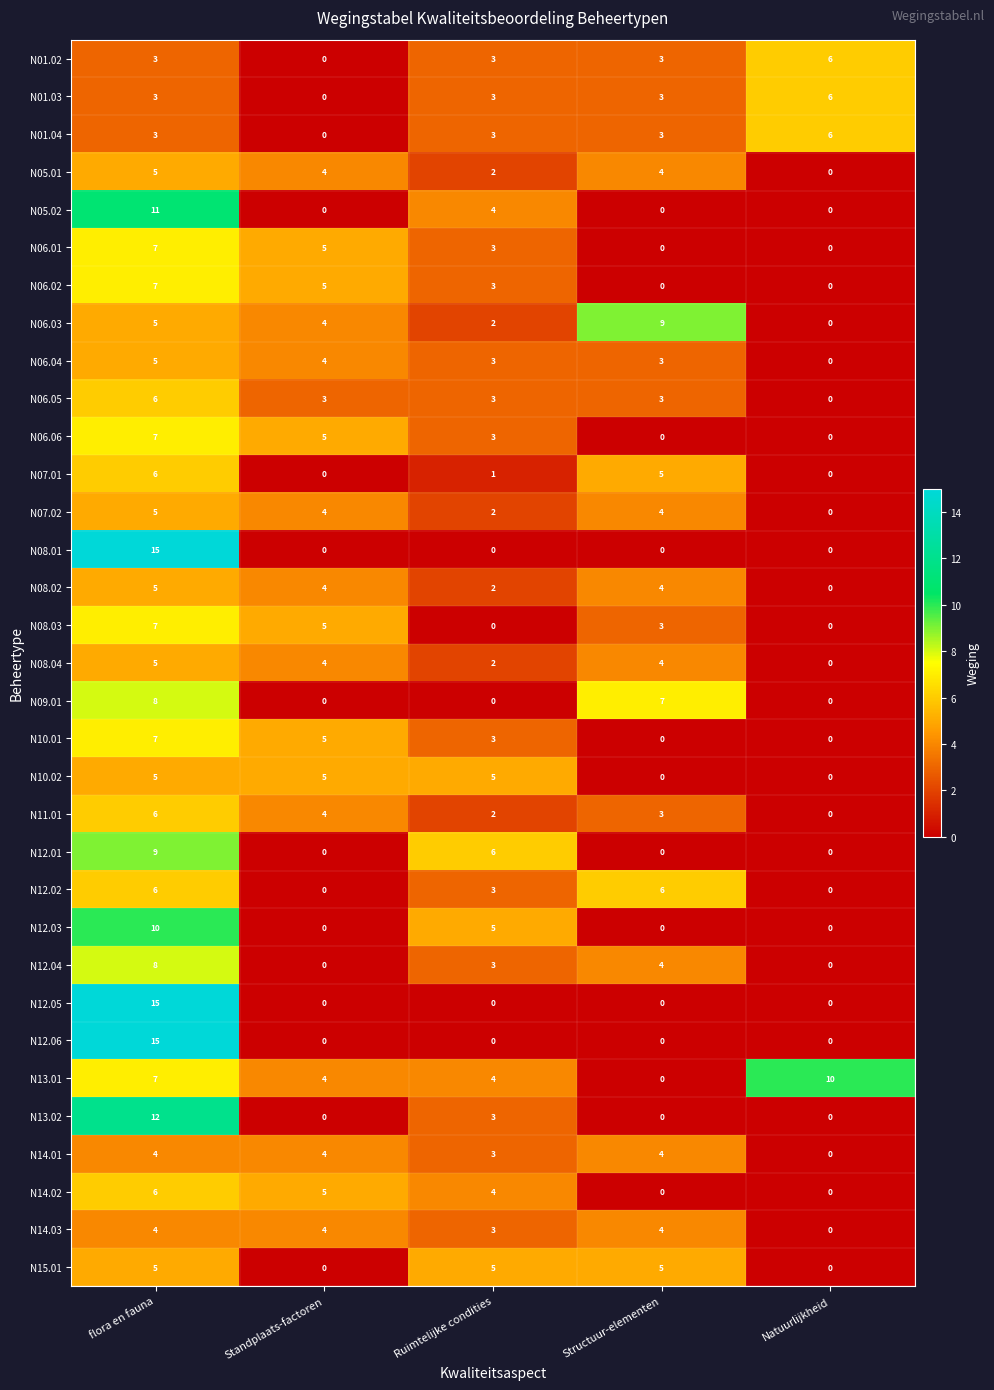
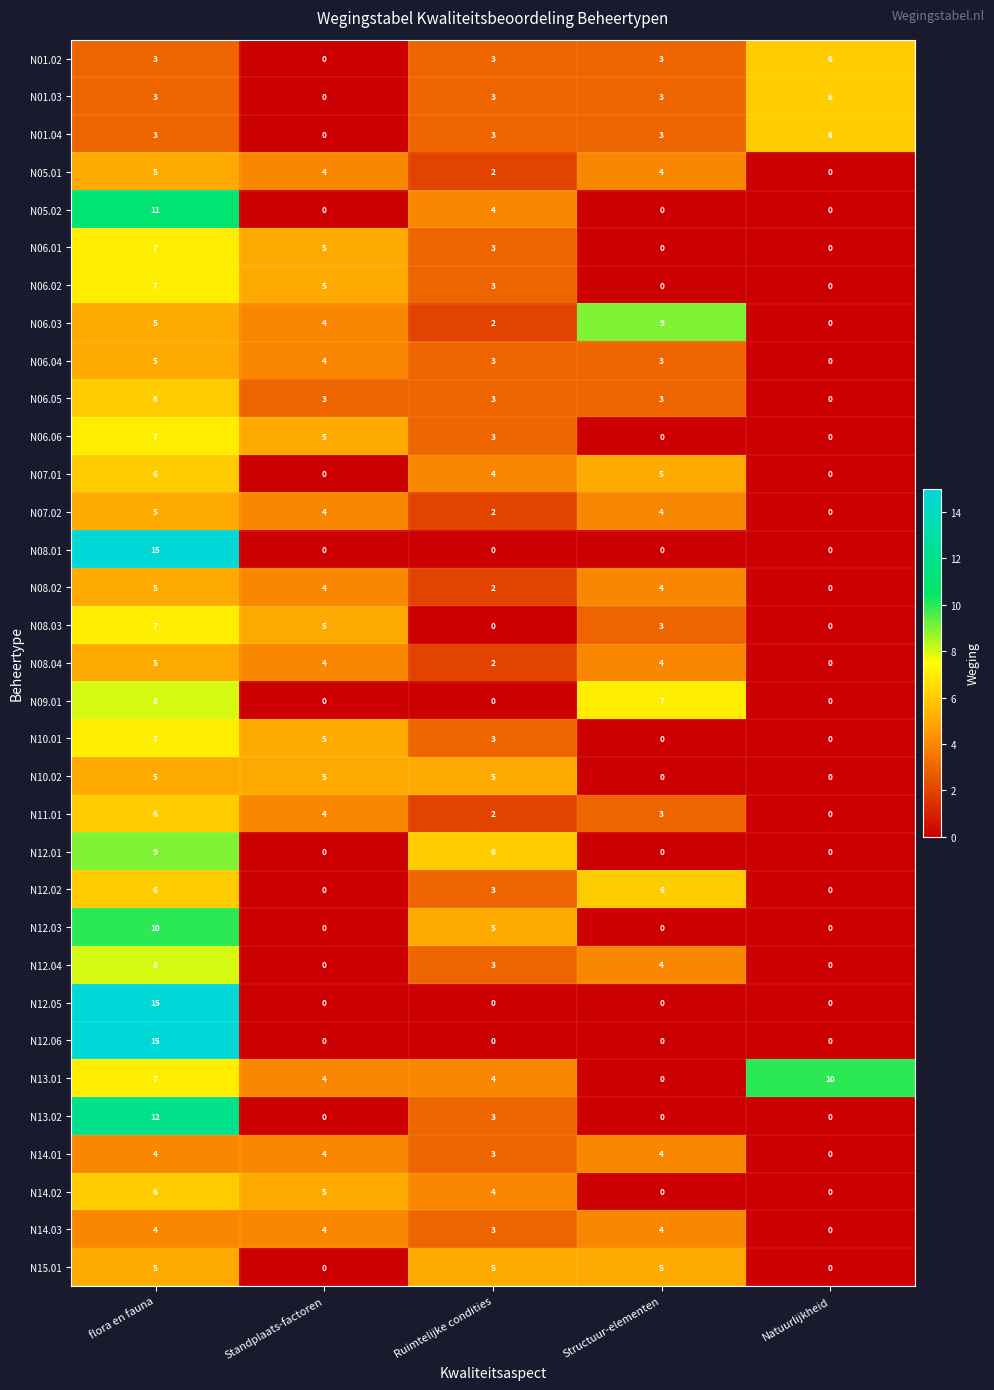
  {
    "N01.02": {
      "flora en fauna": 3,
      "Standplaats-factoren": 0,
      "Ruimtelijke condities": 3,
      "Structuur-elementen": 3,
      "Natuurlijkheid": 6
    },
    "N01.03": {
      "flora en fauna": 3,
      "Standplaats-factoren": 0,
      "Ruimtelijke condities": 3,
      "Structuur-elementen": 3,
      "Natuurlijkheid": 6
    },
    "N01.04": {
      "flora en fauna": 3,
      "Standplaats-factoren": 0,
      "Ruimtelijke condities": 3,
      "Structuur-elementen": 3,
      "Natuurlijkheid": 6
    },
    "N05.01": {
      "flora en fauna": 5,
      "Standplaats-factoren": 4,
      "Ruimtelijke condities": 2,
      "Structuur-elementen": 4,
      "Natuurlijkheid": 0
    },
    "N05.02": {
      "flora en fauna": 11,
      "Standplaats-factoren": 0,
      "Ruimtelijke condities": 4,
      "Structuur-elementen": 0,
      "Natuurlijkheid": 0
    },
    "N06.01": {
      "flora en fauna": 7,
      "Standplaats-factoren": 5,
      "Ruimtelijke condities": 3,
      "Structuur-elementen": 0,
      "Natuurlijkheid": 0
    },
    "N06.02": {
      "flora en fauna": 7,
      "Standplaats-factoren": 5,
      "Ruimtelijke condities": 3,
      "Structuur-elementen": 0,
      "Natuurlijkheid": 0
    },
    "N06.03": {
      "flora en fauna": 5,
      "Standplaats-factoren": 4,
      "Ruimtelijke condities": 2,
      "Structuur-elementen": 9,
      "Natuurlijkheid": 0
    },
    "N06.04": {
      "flora en fauna": 5,
      "Standplaats-factoren": 4,
      "Ruimtelijke condities": 3,
      "Structuur-elementen": 3,
      "Natuurlijkheid": 0
    },
    "N06.05": {
      "flora en fauna": 6,
      "Standplaats-factoren": 3,
      "Ruimtelijke condities": 3,
      "Structuur-elementen": 3,
      "Natuurlijkheid": 0
    },
    "N06.06": {
      "flora en fauna": 7,
      "Standplaats-factoren": 5,
      "Ruimtelijke condities": 3,
      "Structuur-elementen": 0,
      "Natuurlijkheid": 0
    },
    "N07.01": {
      "flora en fauna": 6,
      "Standplaats-factoren": 0,
-     "Ruimtelijke condities": 1,
+     "Ruimtelijke condities": 4,
      "Structuur-elementen": 5,
      "Natuurlijkheid": 0
    },
    "N07.02": {
      "flora en fauna": 5,
      "Standplaats-factoren": 4,
      "Ruimtelijke condities": 2,
      "Structuur-elementen": 4,
      "Natuurlijkheid": 0
    },
    "N08.01": {
      "flora en fauna": 15,
      "Standplaats-factoren": 0,
      "Ruimtelijke condities": 0,
      "Structuur-elementen": 0,
      "Natuurlijkheid": 0
    },
    "N08.02": {
      "flora en fauna": 5,
      "Standplaats-factoren": 4,
      "Ruimtelijke condities": 2,
      "Structuur-elementen": 4,
      "Natuurlijkheid": 0
    },
    "N08.03": {
      "flora en fauna": 7,
      "Standplaats-factoren": 5,
      "Ruimtelijke condities": 0,
      "Structuur-elementen": 3,
      "Natuurlijkheid": 0
    },
    "N08.04": {
      "flora en fauna": 5,
      "Standplaats-factoren": 4,
      "Ruimtelijke condities": 2,
      "Structuur-elementen": 4,
      "Natuurlijkheid": 0
    },
    "N09.01": {
      "flora en fauna": 8,
      "Standplaats-factoren": 0,
      "Ruimtelijke condities": 0,
      "Structuur-elementen": 7,
      "Natuurlijkheid": 0
    },
    "N10.01": {
      "flora en fauna": 7,
      "Standplaats-factoren": 5,
      "Ruimtelijke condities": 3,
      "Structuur-elementen": 0,
      "Natuurlijkheid": 0
    },
    "N10.02": {
      "flora en fauna": 5,
      "Standplaats-factoren": 5,
      "Ruimtelijke condities": 5,
      "Structuur-elementen": 0,
      "Natuurlijkheid": 0
    },
    "N11.01": {
      "flora en fauna": 6,
      "Standplaats-factoren": 4,
      "Ruimtelijke condities": 2,
      "Structuur-elementen": 3,
      "Natuurlijkheid": 0
    },
    "N12.01": {
      "flora en fauna": 9,
      "Standplaats-factoren": 0,
      "Ruimtelijke condities": 6,
      "Structuur-elementen": 0,
      "Natuurlijkheid": 0
    },
    "N12.02": {
      "flora en fauna": 6,
      "Standplaats-factoren": 0,
      "Ruimtelijke condities": 3,
      "Structuur-elementen": 6,
      "Natuurlijkheid": 0
    },
    "N12.03": {
      "flora en fauna": 10,
      "Standplaats-factoren": 0,
      "Ruimtelijke condities": 5,
      "Structuur-elementen": 0,
      "Natuurlijkheid": 0
    },
    "N12.04": {
      "flora en fauna": 8,
      "Standplaats-factoren": 0,
      "Ruimtelijke condities": 3,
      "Structuur-elementen": 4,
      "Natuurlijkheid": 0
    },
    "N12.05": {
      "flora en fauna": 15,
      "Standplaats-factoren": 0,
      "Ruimtelijke condities": 0,
      "Structuur-elementen": 0,
      "Natuurlijkheid": 0
    },
    "N12.06": {
      "flora en fauna": 15,
      "Standplaats-factoren": 0,
      "Ruimtelijke condities": 0,
      "Structuur-elementen": 0,
      "Natuurlijkheid": 0
    },
    "N13.01": {
      "flora en fauna": 7,
      "Standplaats-factoren": 4,
      "Ruimtelijke condities": 4,
      "Structuur-elementen": 0,
      "Natuurlijkheid": 10
    },
    "N13.02": {
      "flora en fauna": 12,
      "Standplaats-factoren": 0,
      "Ruimtelijke condities": 3,
      "Structuur-elementen": 0,
      "Natuurlijkheid": 0
    },
    "N14.01": {
      "flora en fauna": 4,
      "Standplaats-factoren": 4,
      "Ruimtelijke condities": 3,
      "Structuur-elementen": 4,
      "Natuurlijkheid": 0
    },
    "N14.02": {
      "flora en fauna": 6,
      "Standplaats-factoren": 5,
      "Ruimtelijke condities": 4,
      "Structuur-elementen": 0,
      "Natuurlijkheid": 0
    },
    "N14.03": {
      "flora en fauna": 4,
      "Standplaats-factoren": 4,
      "Ruimtelijke condities": 3,
      "Structuur-elementen": 4,
      "Natuurlijkheid": 0
    },
    "N15.01": {
      "flora en fauna": 5,
      "Standplaats-factoren": 0,
      "Ruimtelijke condities": 5,
      "Structuur-elementen": 5,
      "Natuurlijkheid": 0
    }
  }
